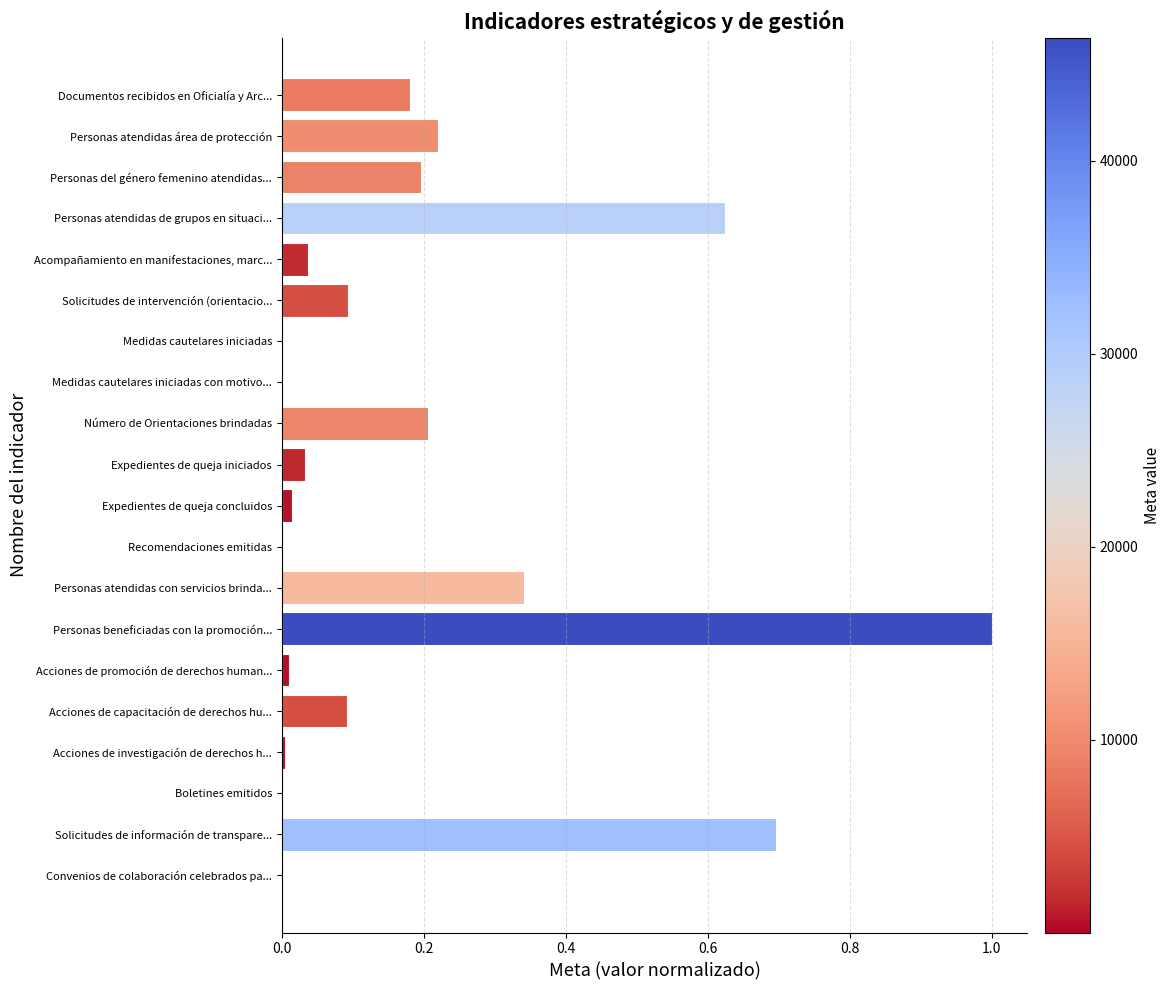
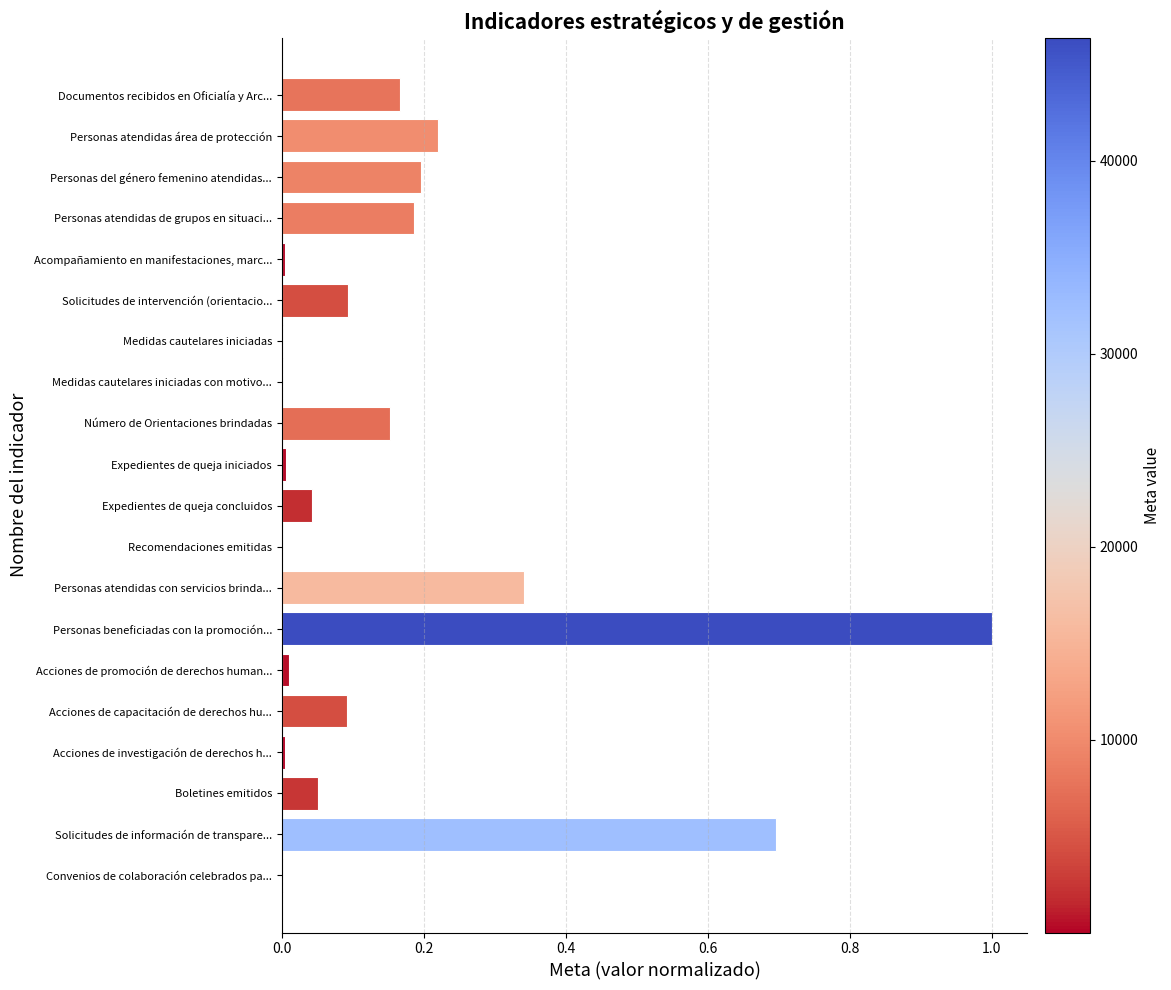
  {
-   "Documentos recibidos en Oficialía y Arc...": 0.18,
+   "Documentos recibidos en Oficialía y Arc...": 0.17,
    "Personas atendidas área de protección": 0.22,
    "Personas del género femenino atendidas...": 0.20,
-   "Personas atendidas de grupos en situaci...": 0.62,
-   "Acompañamiento en manifestaciones, marc...": 0.04,
+   "Personas atendidas de grupos en situaci...": 0.19,
+   "Acompañamiento en manifestaciones, marc...": 0.00,
    "Solicitudes de intervención (orientacio...": 0.09,
-   "Número de Orientaciones brindadas": 0.21,
-   "Expedientes de queja iniciados": 0.03,
-   "Expedientes de queja concluidos": 0.01,
+   "Número de Orientaciones brindadas": 0.15,
+   "Expedientes de queja iniciados": 0.01,
+   "Expedientes de queja concluidos": 0.04,
    "Personas atendidas con servicios brinda...": 0.34,
    "Personas beneficiadas con la promoción...": 1.00,
    "Acciones de promoción de derechos human...": 0.01,
    "Acciones de capacitación de derechos hu...": 0.09,
    "Acciones de investigación de derechos h...": 0.00,
-   "Boletines emitidos": 0.00,
+   "Boletines emitidos": 0.05,
    "Solicitudes de información de transpare...": 0.70
  }
